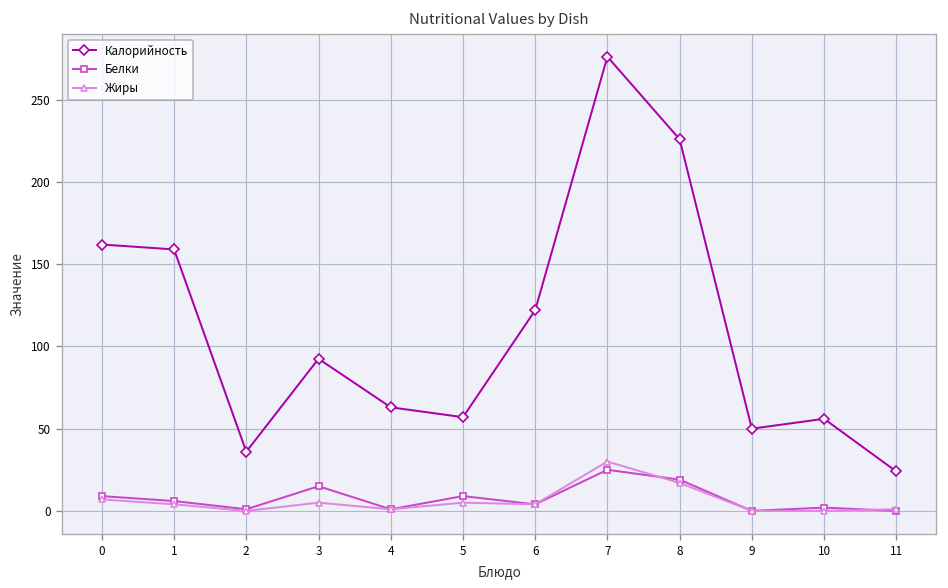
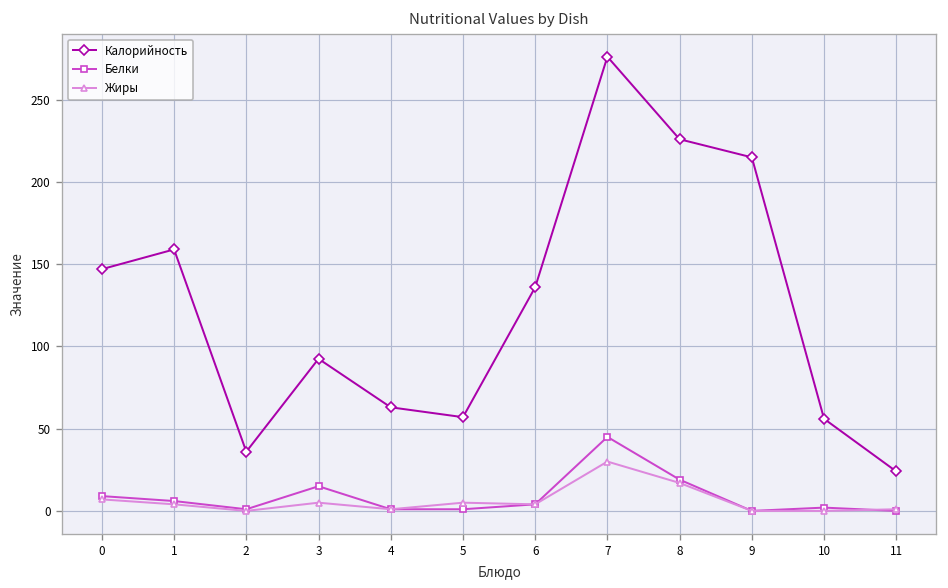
  {
    "Калорийность": {
-     "0": 162,
+     "0": 147,
      "1": 159,
      "2": 36,
      "3": 93,
      "4": 63,
      "5": 57,
-     "6": 122,
+     "6": 136,
      "7": 276,
      "8": 226,
-     "9": 50,
+     "9": 215,
      "10": 56,
      "11": 24
    },
    "Белки": {
      "0": 9,
      "1": 6,
      "3": 15,
-     "5": 9,
-     "7": 25,
+     "5": 1,
+     "7": 45,
      "8": 19,
      "10": 2
    },
    "Жиры": {
      "0": 7,
      "1": 4,
      "3": 5,
      "5": 5,
      "7": 30,
      "8": 17,
      "10": 0
    }
  }
